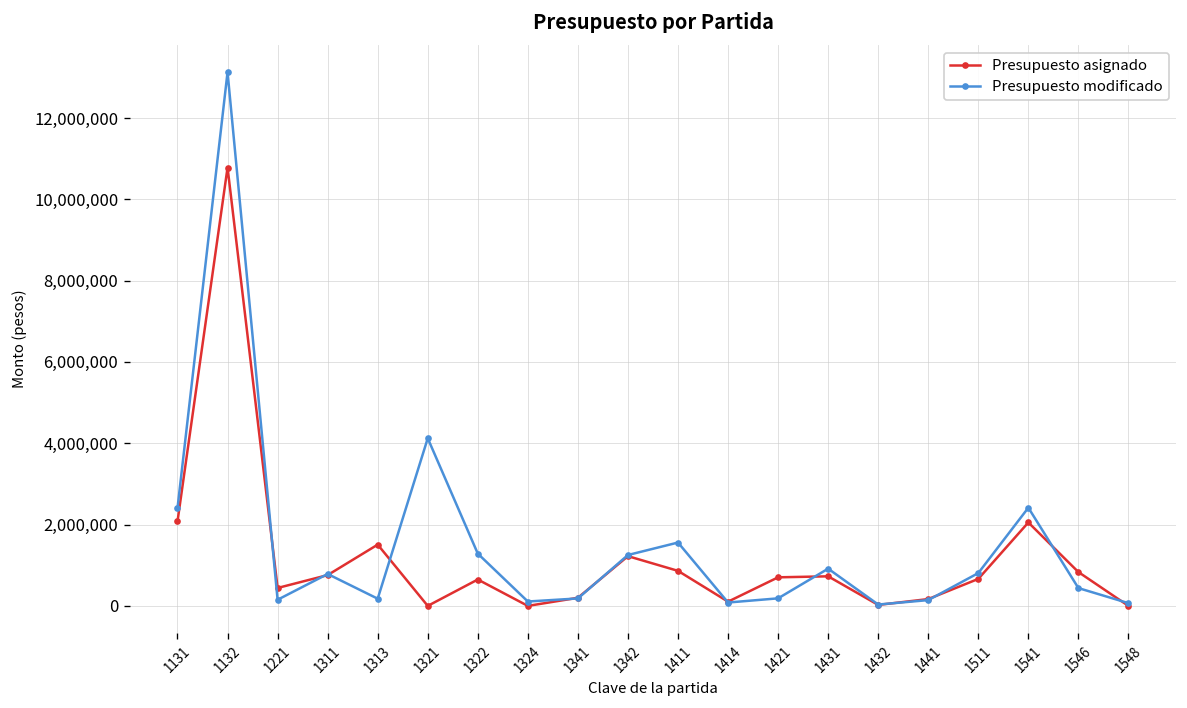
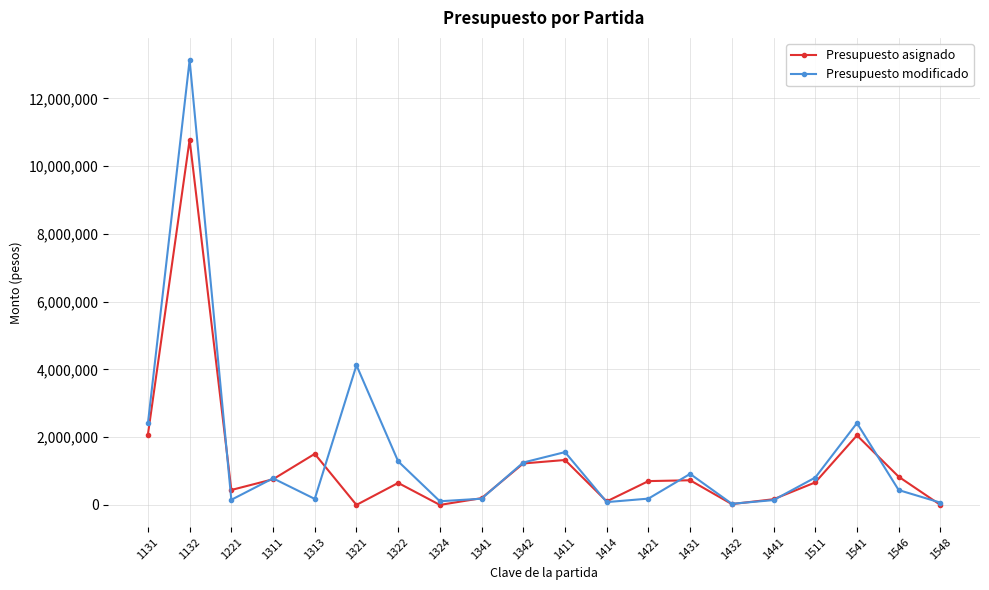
  {
    "Presupuesto asignado": {
      "1131": "2,100,000",
      "1132": "10,800,000",
      "1221": "400,000",
      "1313": "1,500,000",
      "1321": "0",
      "1322": "600,000",
      "1324": "0",
-     "1411": "900,000",
+     "1411": "1,300,000",
      "1421": "700,000",
      "1431": "700,000",
      "1511": "700,000",
      "1541": "2,100,000",
      "1546": "800,000"
    },
    "Presupuesto modificado": {
      "1131": "2,400,000",
      "1132": "13,100,000",
      "1221": "200,000",
      "1313": "200,000",
      "1321": "4,100,000",
      "1322": "1,300,000",
      "1324": "100,000",
      "1411": "1,600,000",
      "1421": "200,000",
      "1431": "900,000",
      "1511": "800,000",
      "1541": "2,400,000",
      "1546": "400,000"
    }
  }
